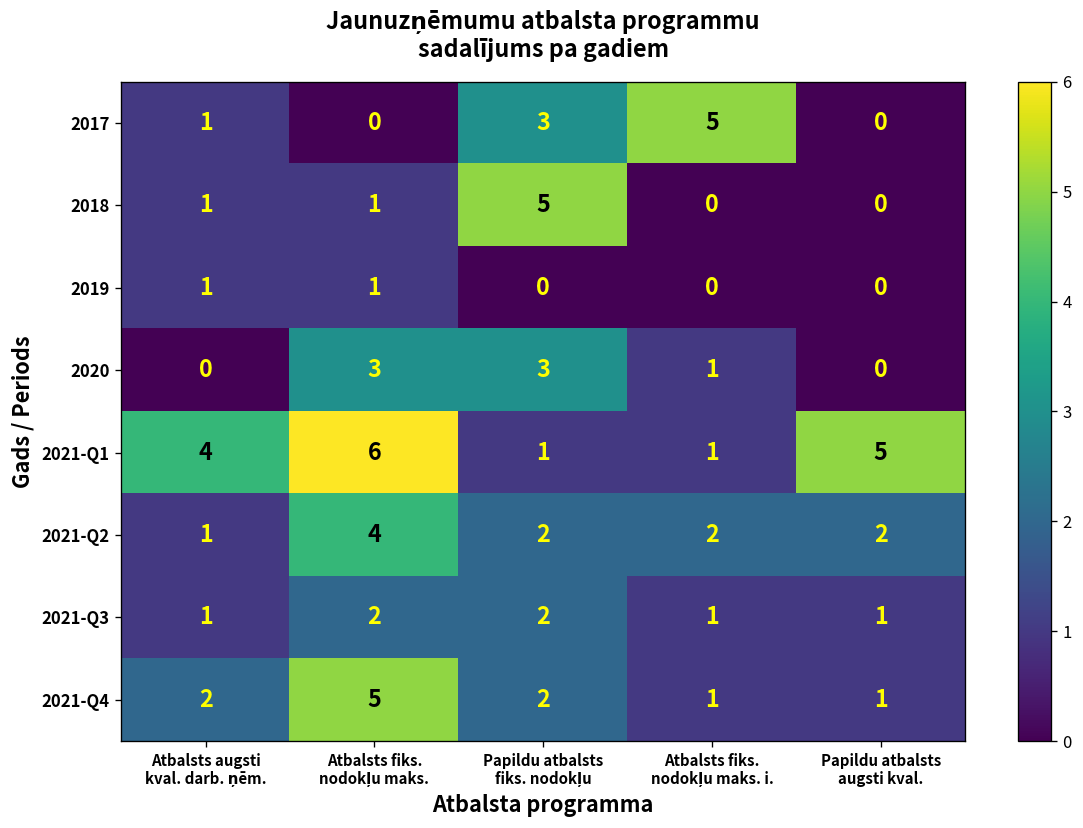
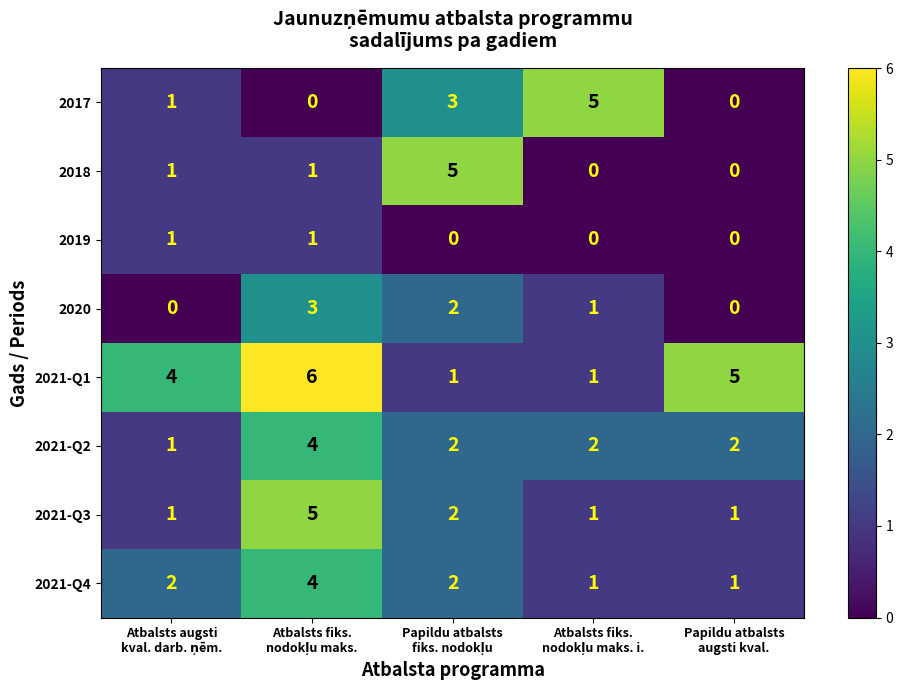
  {
    "2017": {
      "Atbalsts augsti kval. darb. ņēm.": 1,
      "Atbalsts fiks. nodokļu maks.": 0,
      "Papildu atbalsts fiks. nodokļu": 3,
      "Atbalsts fiks. nodokļu maks. i.": 5,
      "Papildu atbalsts augsti kval.": 0
    },
    "2018": {
      "Atbalsts augsti kval. darb. ņēm.": 1,
      "Atbalsts fiks. nodokļu maks.": 1,
      "Papildu atbalsts fiks. nodokļu": 5,
      "Atbalsts fiks. nodokļu maks. i.": 0,
      "Papildu atbalsts augsti kval.": 0
    },
    "2019": {
      "Atbalsts augsti kval. darb. ņēm.": 1,
      "Atbalsts fiks. nodokļu maks.": 1,
      "Papildu atbalsts fiks. nodokļu": 0,
      "Atbalsts fiks. nodokļu maks. i.": 0,
      "Papildu atbalsts augsti kval.": 0
    },
    "2020": {
      "Atbalsts augsti kval. darb. ņēm.": 0,
      "Atbalsts fiks. nodokļu maks.": 3,
-     "Papildu atbalsts fiks. nodokļu": 3,
+     "Papildu atbalsts fiks. nodokļu": 2,
      "Atbalsts fiks. nodokļu maks. i.": 1,
      "Papildu atbalsts augsti kval.": 0
    },
    "2021-Q1": {
      "Atbalsts augsti kval. darb. ņēm.": 4,
      "Atbalsts fiks. nodokļu maks.": 6,
      "Papildu atbalsts fiks. nodokļu": 1,
      "Atbalsts fiks. nodokļu maks. i.": 1,
      "Papildu atbalsts augsti kval.": 5
    },
    "2021-Q2": {
      "Atbalsts augsti kval. darb. ņēm.": 1,
      "Atbalsts fiks. nodokļu maks.": 4,
      "Papildu atbalsts fiks. nodokļu": 2,
      "Atbalsts fiks. nodokļu maks. i.": 2,
      "Papildu atbalsts augsti kval.": 2
    },
    "2021-Q3": {
      "Atbalsts augsti kval. darb. ņēm.": 1,
-     "Atbalsts fiks. nodokļu maks.": 2,
+     "Atbalsts fiks. nodokļu maks.": 5,
      "Papildu atbalsts fiks. nodokļu": 2,
      "Atbalsts fiks. nodokļu maks. i.": 1,
      "Papildu atbalsts augsti kval.": 1
    },
    "2021-Q4": {
      "Atbalsts augsti kval. darb. ņēm.": 2,
-     "Atbalsts fiks. nodokļu maks.": 5,
+     "Atbalsts fiks. nodokļu maks.": 4,
      "Papildu atbalsts fiks. nodokļu": 2,
      "Atbalsts fiks. nodokļu maks. i.": 1,
      "Papildu atbalsts augsti kval.": 1
    }
  }
